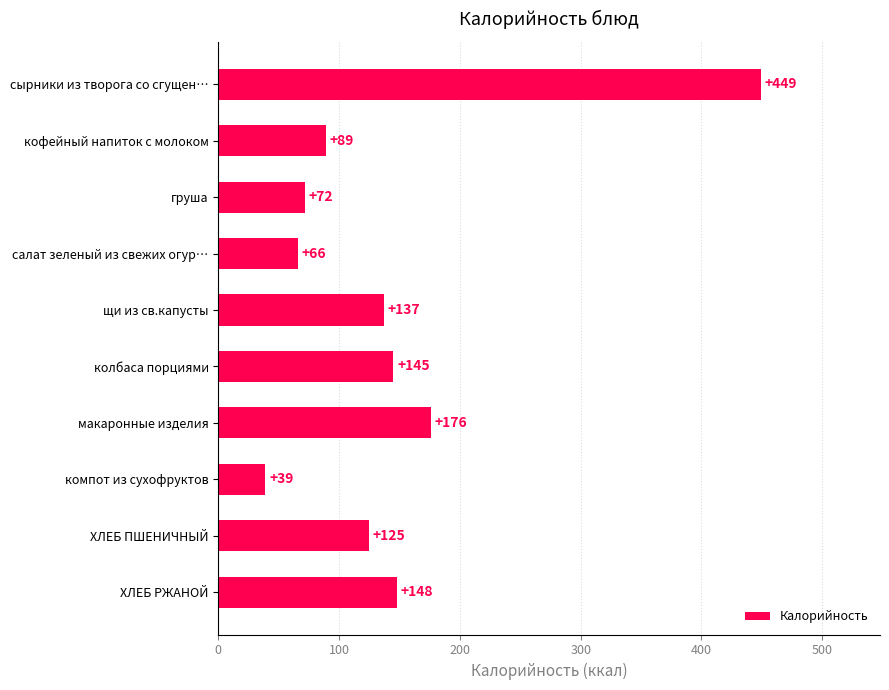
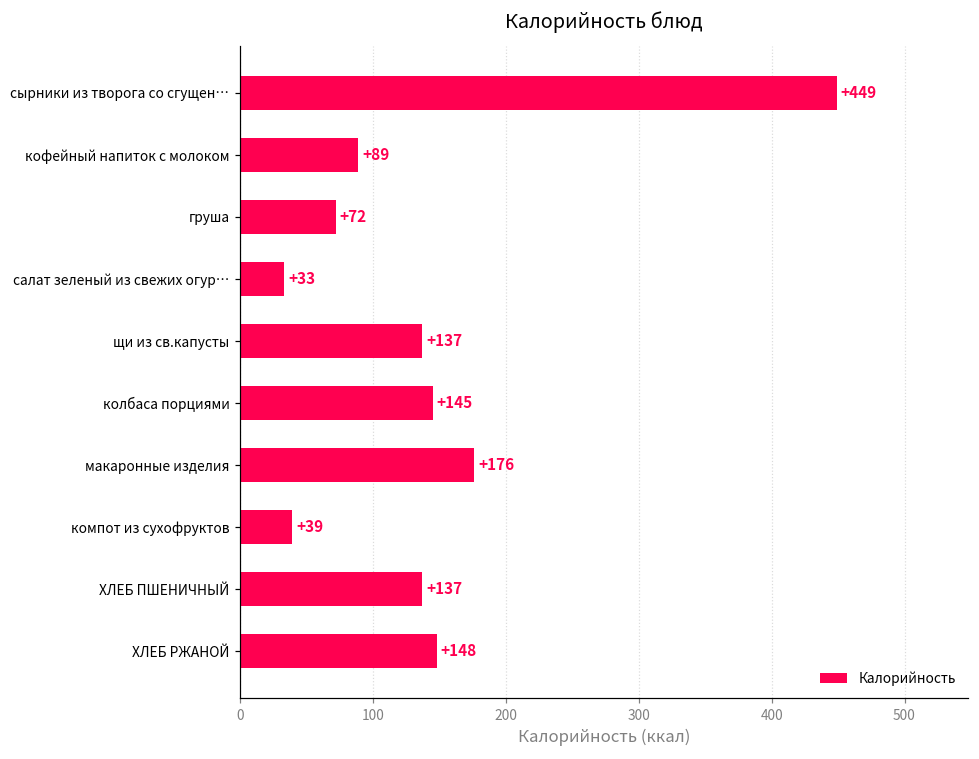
  {
    "сырники из творога со сгущен…": "+449",
    "кофейный напиток с молоком": "+89",
    "груша": "+72",
-   "салат зеленый из свежих огур…": "+66",
+   "салат зеленый из свежих огур…": "+33",
    "щи из св.капусты": "+137",
    "колбаса порциями": "+145",
    "макаронные изделия": "+176",
    "компот из сухофруктов": "+39",
-   "ХЛЕБ ПШЕНИЧНЫЙ": "+125",
+   "ХЛЕБ ПШЕНИЧНЫЙ": "+137",
    "ХЛЕБ РЖАНОЙ": "+148"
  }
